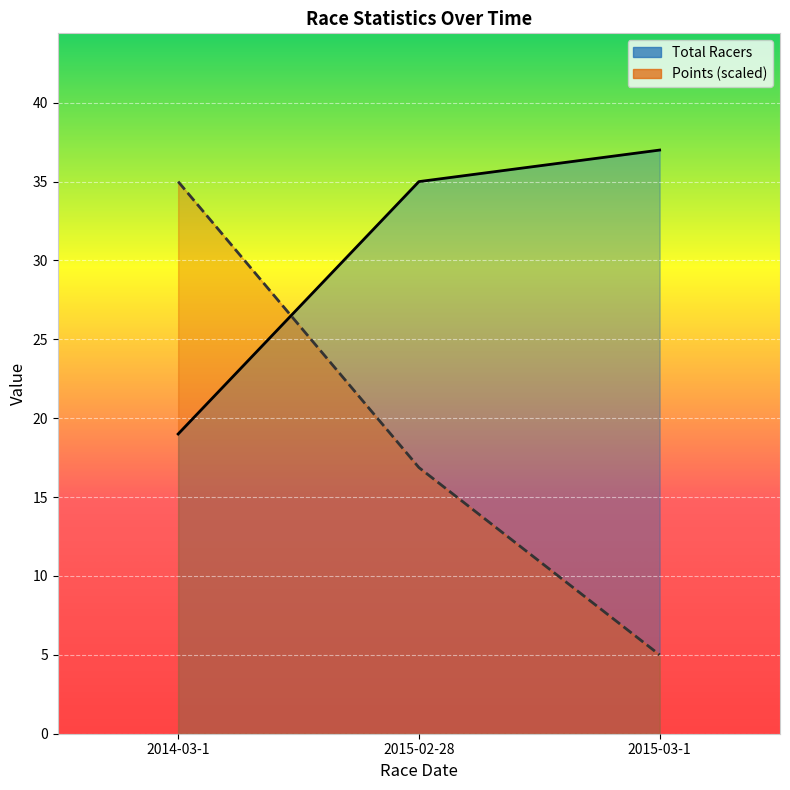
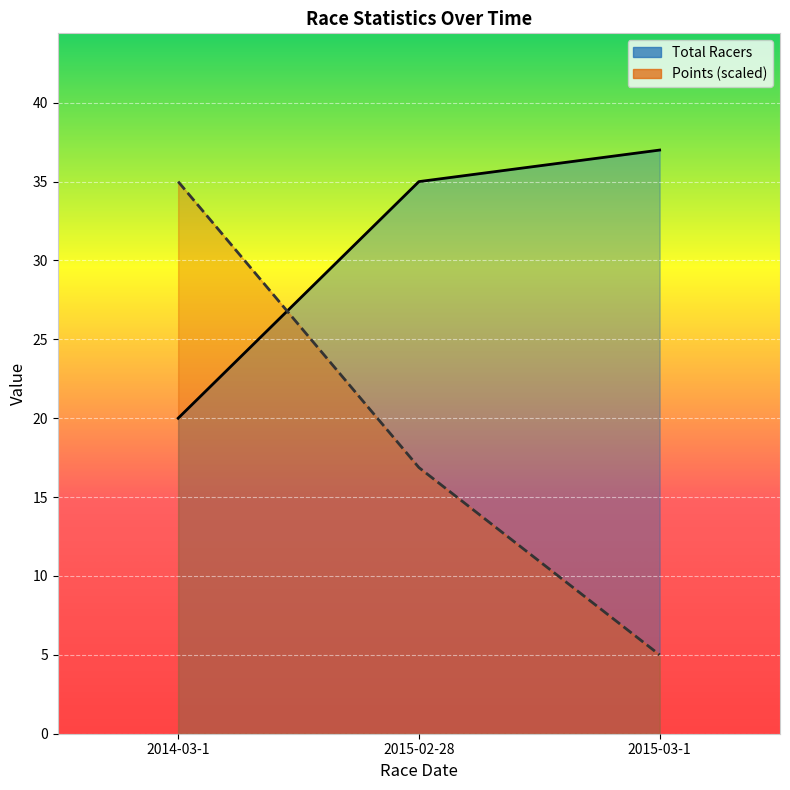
  {
    "Total Racers": {
-     "2014-03-1": 19,
+     "2014-03-1": 20,
      "2015-02-28": 35,
      "2015-03-1": 37
    },
    "Points (scaled)": {
      "2014-03-1": 35,
      "2015-02-28": 17,
      "2015-03-1": 5
    }
  }
